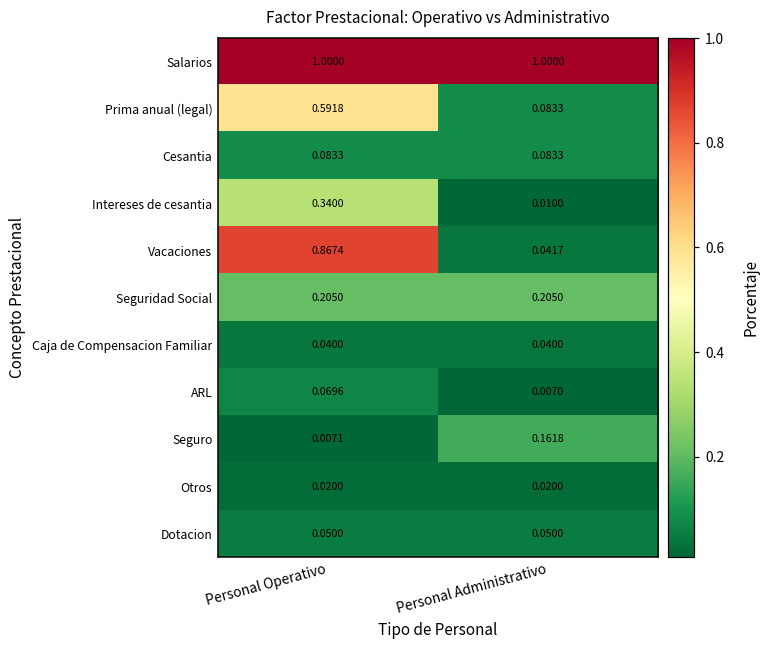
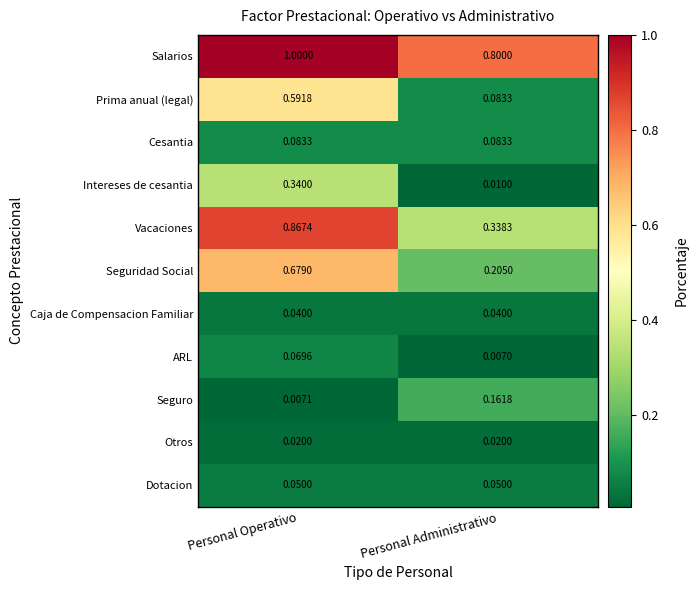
  {
    "Salarios": {
      "Personal Operativo": 1.0000,
-     "Personal Administrativo": 1.0000
+     "Personal Administrativo": 0.8000
    },
    "Prima anual (legal)": {
      "Personal Operativo": 0.5918,
      "Personal Administrativo": 0.0833
    },
    "Cesantia": {
      "Personal Operativo": 0.0833,
      "Personal Administrativo": 0.0833
    },
    "Intereses de cesantia": {
      "Personal Operativo": 0.3400,
      "Personal Administrativo": 0.0100
    },
    "Vacaciones": {
      "Personal Operativo": 0.8674,
-     "Personal Administrativo": 0.0417
+     "Personal Administrativo": 0.3383
    },
    "Seguridad Social": {
-     "Personal Operativo": 0.2050,
+     "Personal Operativo": 0.6790,
      "Personal Administrativo": 0.2050
    },
    "Caja de Compensacion Familiar": {
      "Personal Operativo": 0.0400,
      "Personal Administrativo": 0.0400
    },
    "ARL": {
      "Personal Operativo": 0.0696,
      "Personal Administrativo": 0.0070
    },
    "Seguro": {
      "Personal Operativo": 0.0071,
      "Personal Administrativo": 0.1618
    },
    "Otros": {
      "Personal Operativo": 0.0200,
      "Personal Administrativo": 0.0200
    },
    "Dotacion": {
      "Personal Operativo": 0.0500,
      "Personal Administrativo": 0.0500
    }
  }
